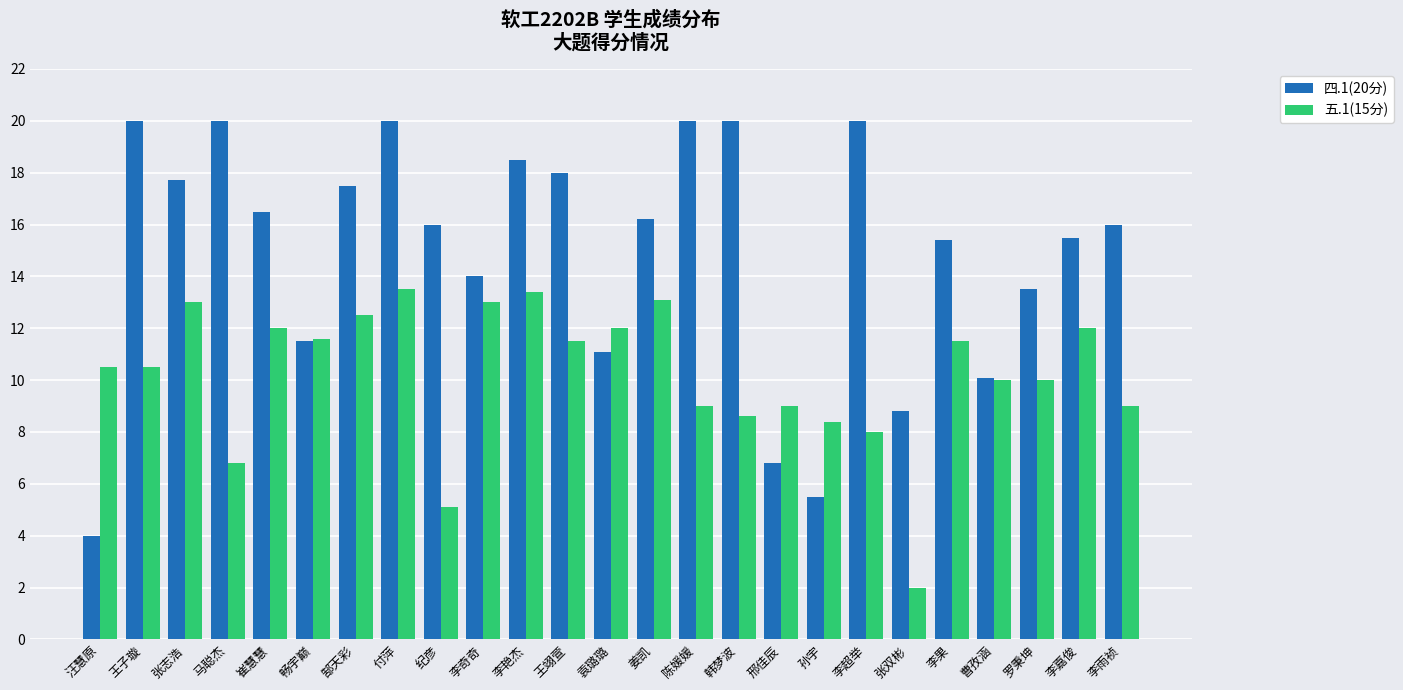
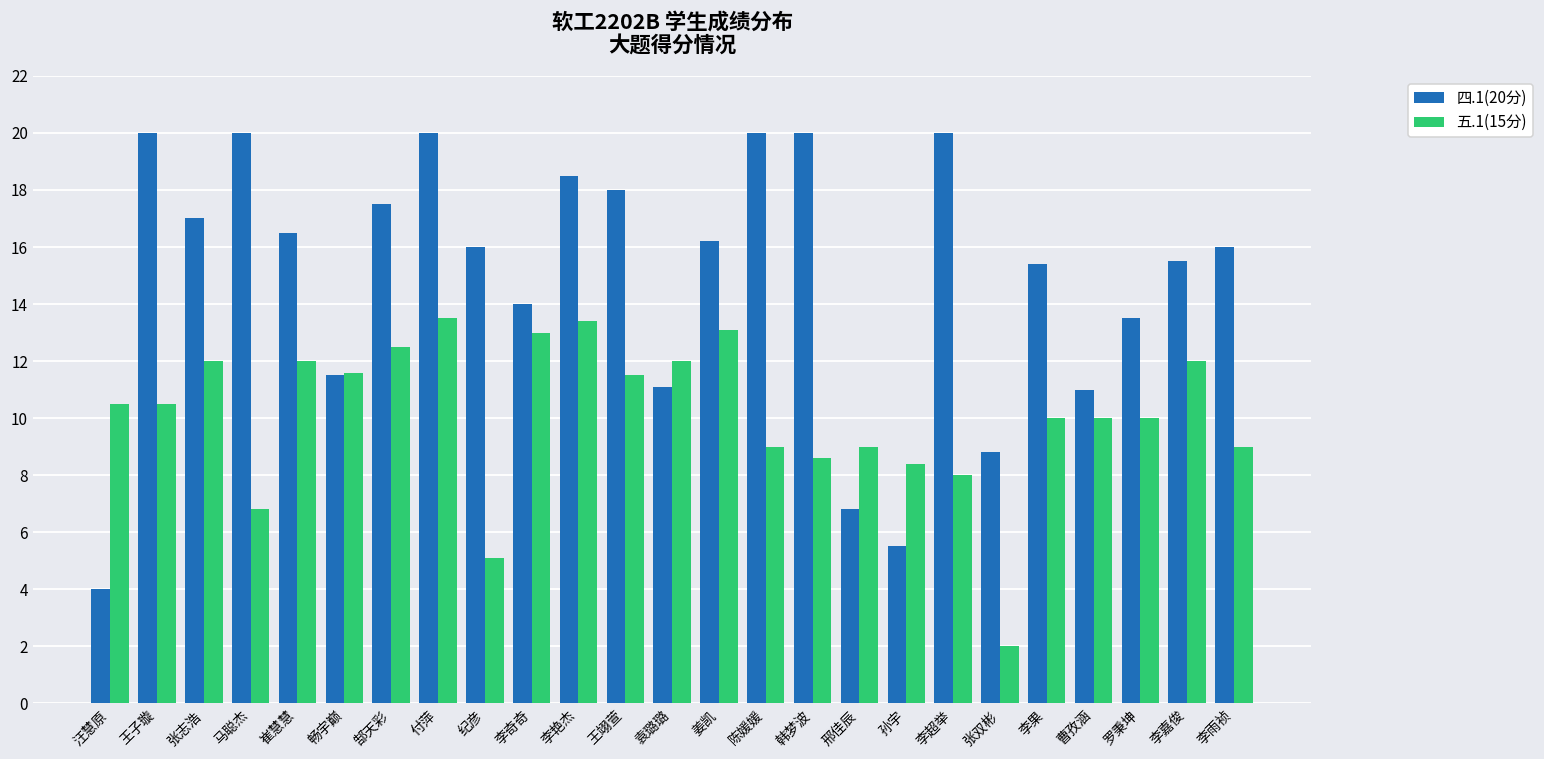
  {
    "四.1(20分)": {
      "汪慧原": 4.0,
      "王子璇": 20.0,
-     "张志浩": 17.7,
+     "张志浩": 17.0,
      "马聪杰": 20.0,
      "崔慧慧": 16.5,
      "畅宇巅": 11.5,
      "郜天彩": 17.5,
      "付萍": 20.0,
      "纪彦": 16.0,
      "李奇奇": 14.0,
      "李艳杰": 18.5,
      "王翊萱": 18.0,
      "袁璐璐": 11.1,
      "姜凯": 16.2,
      "陈媛媛": 20.0,
      "韩梦波": 20.0,
      "邢佳辰": 6.8,
      "孙宇": 5.5,
      "李超举": 20.0,
      "张双彬": 8.8,
      "李果": 15.4,
-     "曹孜涵": 10.1,
+     "曹孜涵": 11.0,
      "罗秉坤": 13.5,
      "李嘉俊": 15.5,
      "李雨祯": 16.0
    },
    "五.1(15分)": {
      "汪慧原": 10.5,
      "王子璇": 10.5,
-     "张志浩": 13,
+     "张志浩": 12,
      "马聪杰": 6.8,
      "崔慧慧": 12.0,
      "畅宇巅": 11.6,
      "郜天彩": 12.5,
      "付萍": 13.5,
      "纪彦": 5.1,
      "李奇奇": 13.0,
      "李艳杰": 13.4,
      "王翊萱": 11.5,
      "袁璐璐": 12.0,
      "姜凯": 13.1,
      "陈媛媛": 9.0,
      "韩梦波": 8.6,
      "邢佳辰": 9.0,
      "孙宇": 8.4,
      "李超举": 8.0,
      "张双彬": 2.0,
-     "李果": 11.5,
+     "李果": 10.0,
      "曹孜涵": 10.0,
      "罗秉坤": 10.0,
      "李嘉俊": 12.0,
      "李雨祯": 9.0
    }
  }
